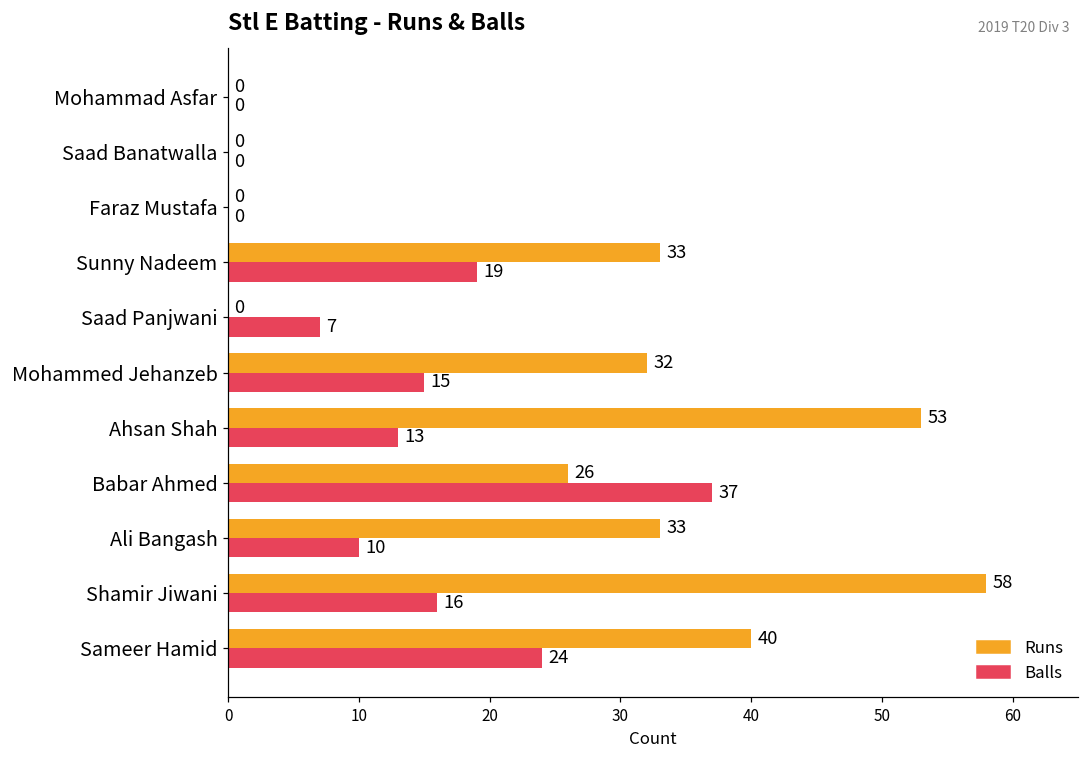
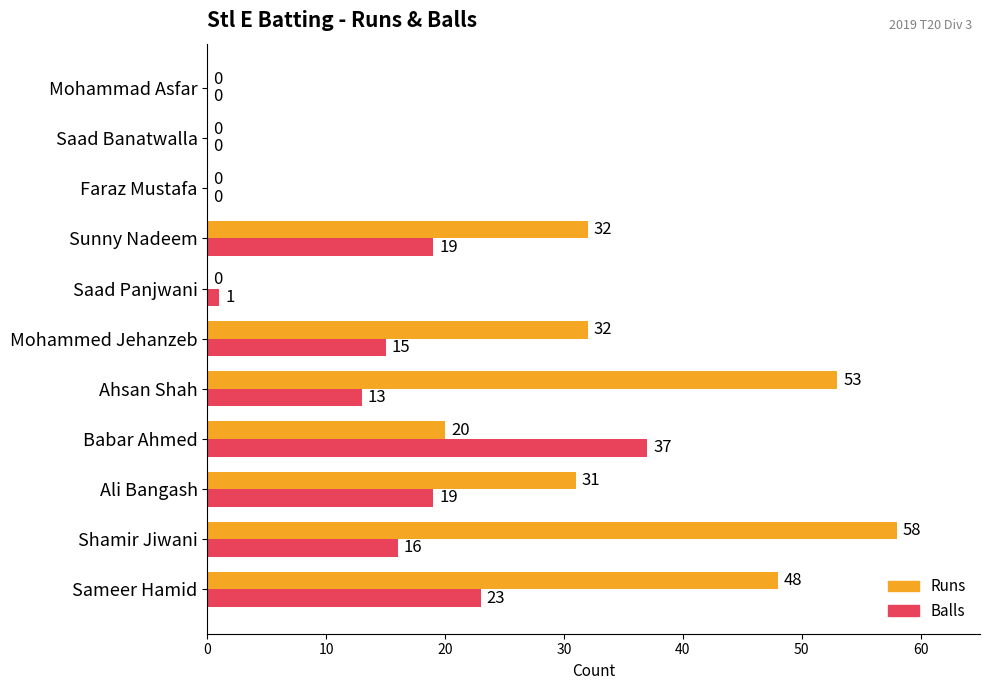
  {
    "Runs": {
      "Mohammad Asfar": 0,
      "Saad Banatwalla": 0,
      "Faraz Mustafa": 0,
-     "Sunny Nadeem": 33,
+     "Sunny Nadeem": 32,
      "Saad Panjwani": 0,
      "Mohammed Jehanzeb": 32,
      "Ahsan Shah": 53,
-     "Babar Ahmed": 26,
-     "Ali Bangash": 33,
+     "Babar Ahmed": 20,
+     "Ali Bangash": 31,
      "Shamir Jiwani": 58,
-     "Sameer Hamid": 40
+     "Sameer Hamid": 48
    },
    "Balls": {
      "Mohammad Asfar": 0,
      "Saad Banatwalla": 0,
      "Faraz Mustafa": 0,
      "Sunny Nadeem": 19,
-     "Saad Panjwani": 7,
+     "Saad Panjwani": 1,
      "Mohammed Jehanzeb": 15,
      "Ahsan Shah": 13,
      "Babar Ahmed": 37,
-     "Ali Bangash": 10,
+     "Ali Bangash": 19,
      "Shamir Jiwani": 16,
-     "Sameer Hamid": 24
+     "Sameer Hamid": 23
    }
  }
